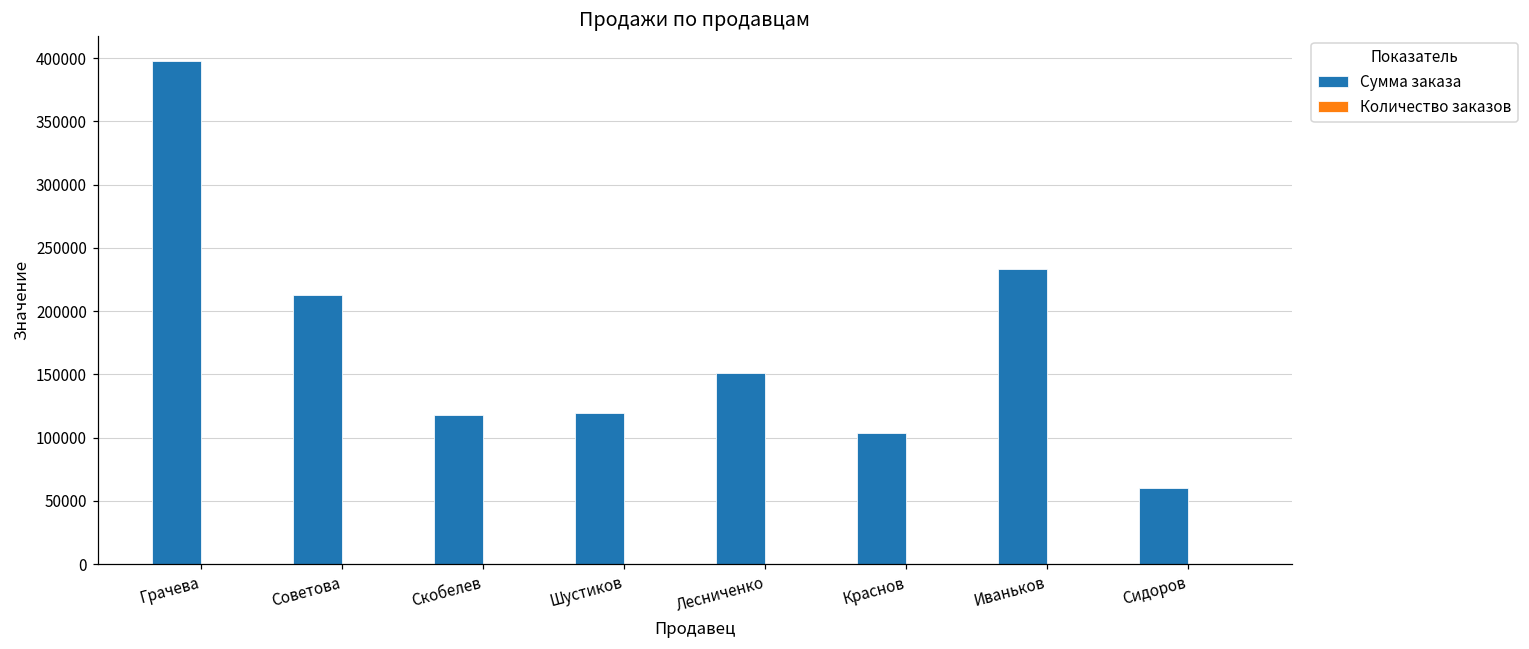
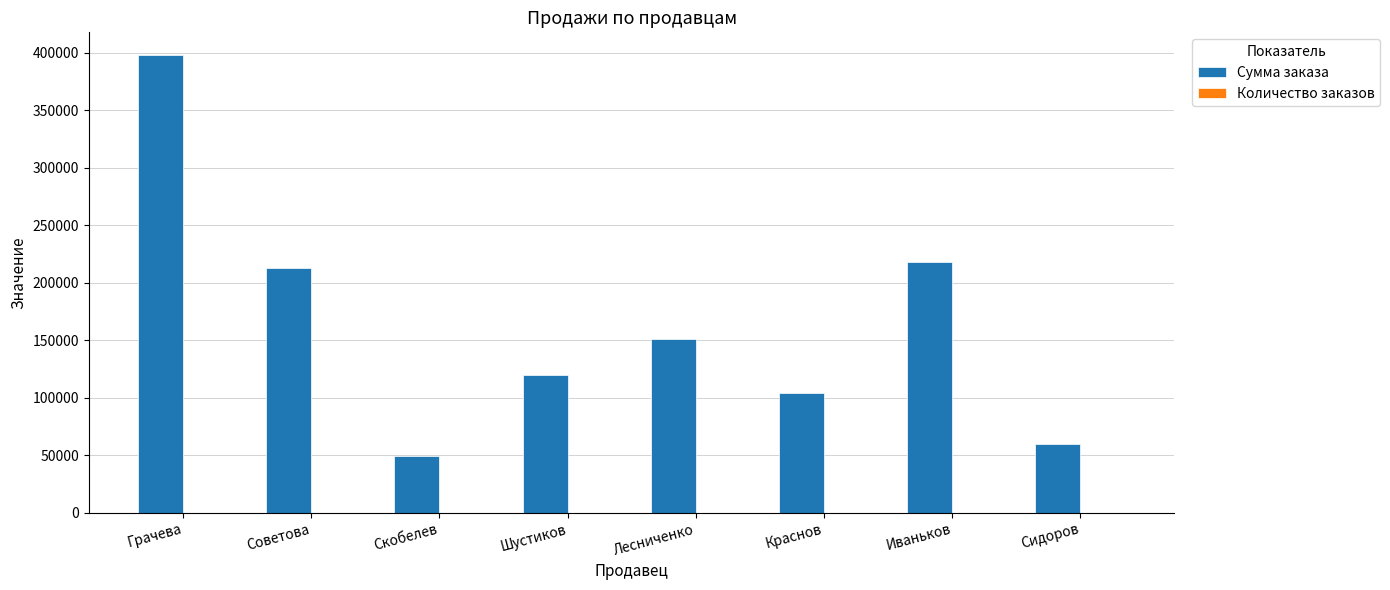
  {
    "Сумма заказа": {
      "Грачева": 398000,
      "Советова": 213000,
-     "Скобелев": 118000,
+     "Скобелев": 49000,
      "Шустиков": 119000,
      "Лесниченко": 151000,
      "Краснов": 104000,
-     "Иваньков": 233000,
+     "Иваньков": 218000,
      "Сидоров": 60000
    }
  }
